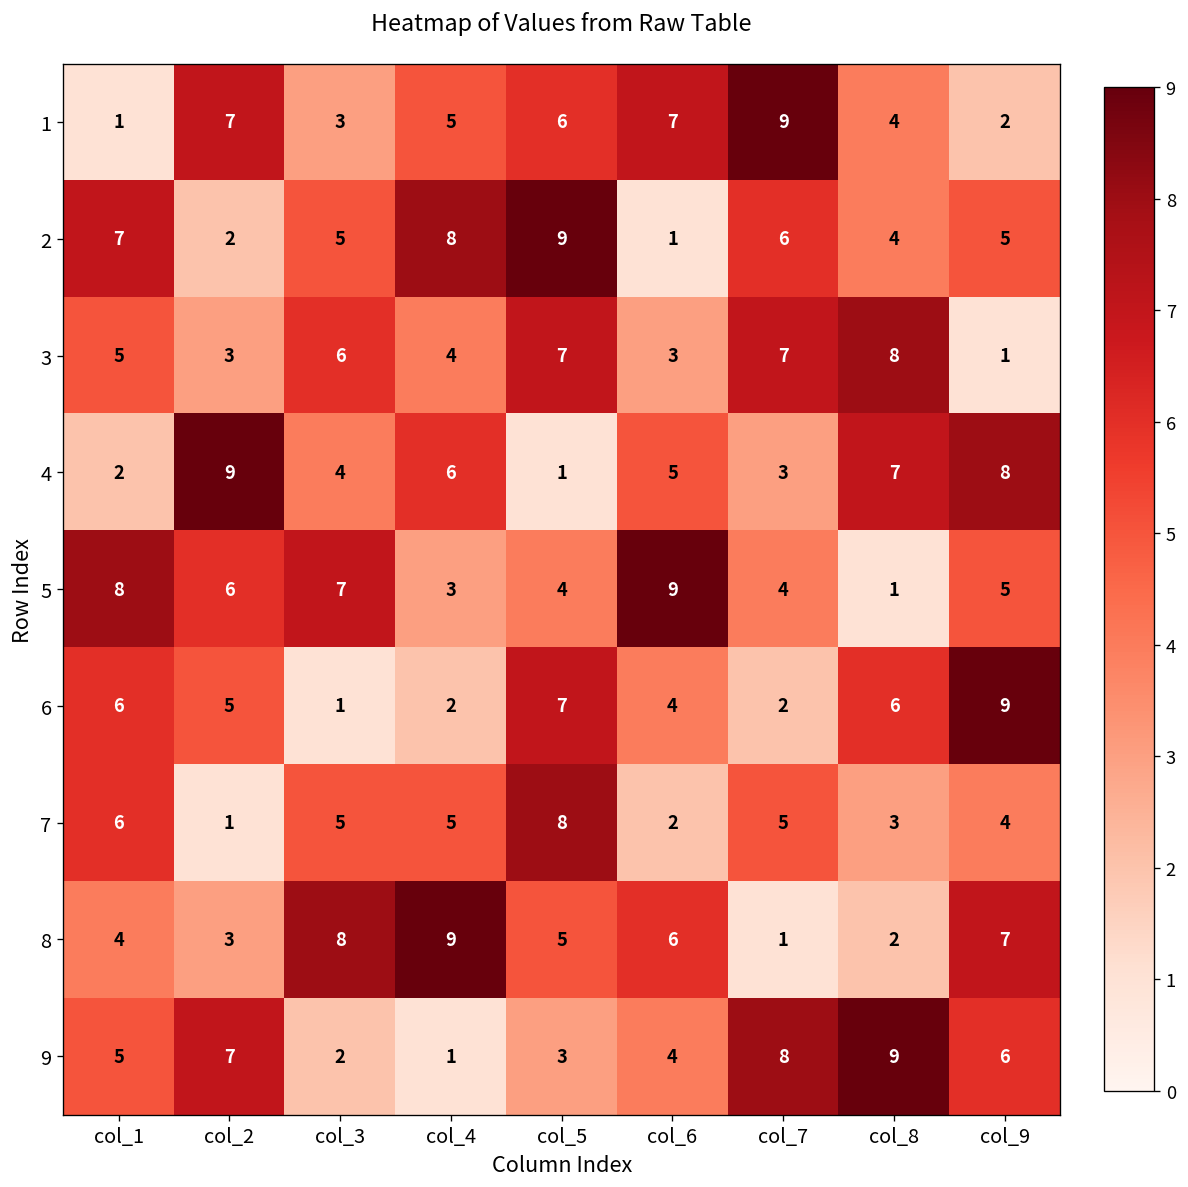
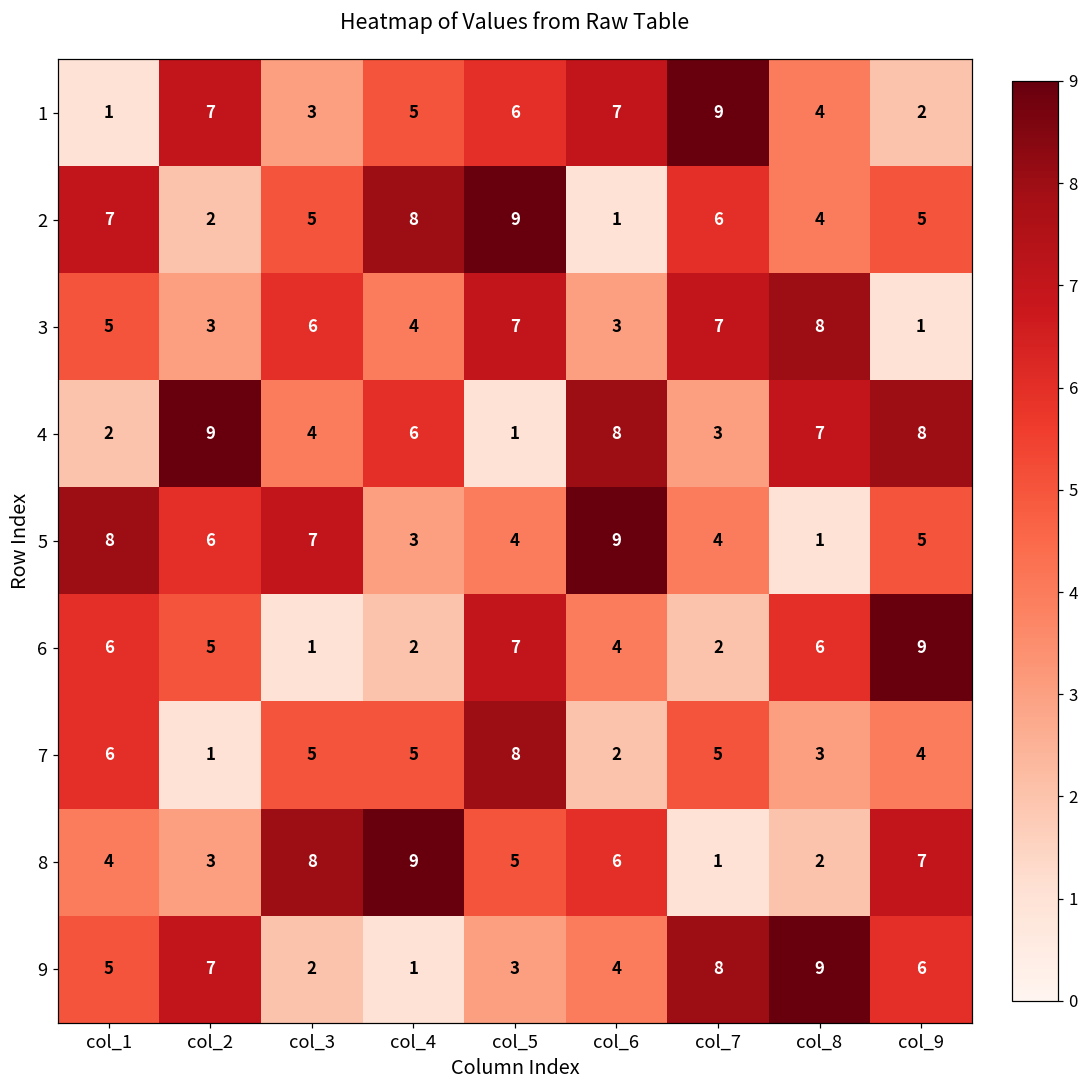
  {
    "1": {
      "col_1": 1,
      "col_2": 7,
      "col_3": 3,
      "col_4": 5,
      "col_5": 6,
      "col_6": 7,
      "col_7": 9,
      "col_8": 4,
      "col_9": 2
    },
    "2": {
      "col_1": 7,
      "col_2": 2,
      "col_3": 5,
      "col_4": 8,
      "col_5": 9,
      "col_6": 1,
      "col_7": 6,
      "col_8": 4,
      "col_9": 5
    },
    "3": {
      "col_1": 5,
      "col_2": 3,
      "col_3": 6,
      "col_4": 4,
      "col_5": 7,
      "col_6": 3,
      "col_7": 7,
      "col_8": 8,
      "col_9": 1
    },
    "4": {
      "col_1": 2,
      "col_2": 9,
      "col_3": 4,
      "col_4": 6,
      "col_5": 1,
-     "col_6": 5,
+     "col_6": 8,
      "col_7": 3,
      "col_8": 7,
      "col_9": 8
    },
    "5": {
      "col_1": 8,
      "col_2": 6,
      "col_3": 7,
      "col_4": 3,
      "col_5": 4,
      "col_6": 9,
      "col_7": 4,
      "col_8": 1,
      "col_9": 5
    },
    "6": {
      "col_1": 6,
      "col_2": 5,
      "col_3": 1,
      "col_4": 2,
      "col_5": 7,
      "col_6": 4,
      "col_7": 2,
      "col_8": 6,
      "col_9": 9
    },
    "7": {
      "col_1": 6,
      "col_2": 1,
      "col_3": 5,
      "col_4": 5,
      "col_5": 8,
      "col_6": 2,
      "col_7": 5,
      "col_8": 3,
      "col_9": 4
    },
    "8": {
      "col_1": 4,
      "col_2": 3,
      "col_3": 8,
      "col_4": 9,
      "col_5": 5,
      "col_6": 6,
      "col_7": 1,
      "col_8": 2,
      "col_9": 7
    },
    "9": {
      "col_1": 5,
      "col_2": 7,
      "col_3": 2,
      "col_4": 1,
      "col_5": 3,
      "col_6": 4,
      "col_7": 8,
      "col_8": 9,
      "col_9": 6
    }
  }
